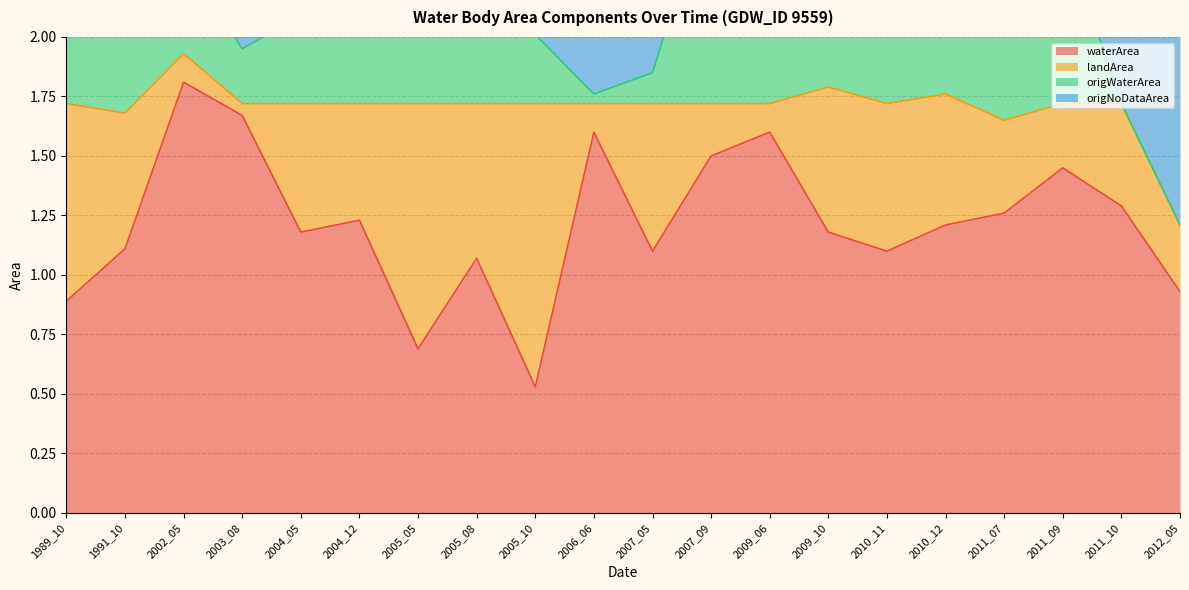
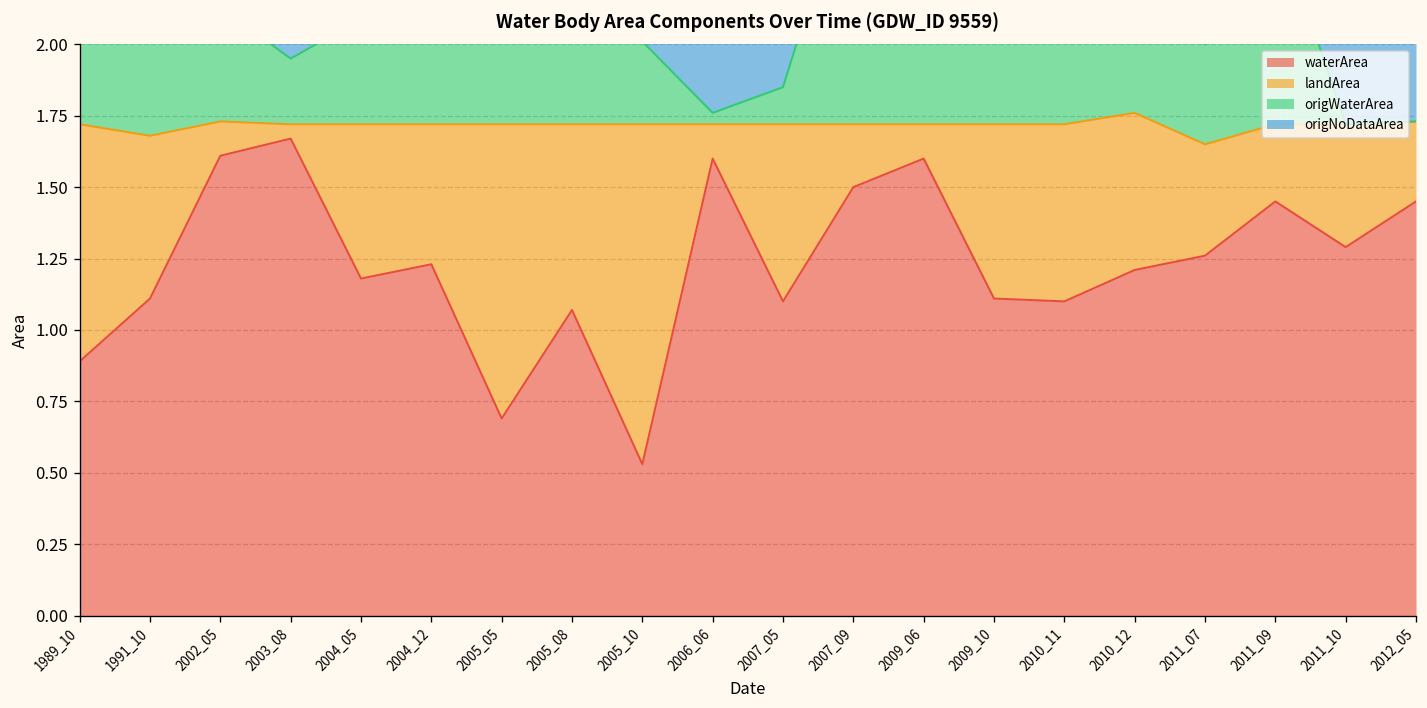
  {
    "waterArea": {
      "1989_10": 0.89,
      "1991_10": 1.11,
-     "2002_05": 1.81,
+     "2002_05": 1.61,
      "2003_08": 1.67,
      "2004_05": 1.18,
      "2004_12": 1.23,
      "2005_05": 0.69,
      "2005_08": 1.07,
      "2005_10": 0.53,
      "2006_06": 1.60,
      "2007_05": 1.10,
      "2007_09": 1.50,
      "2009_06": 1.60,
-     "2009_10": 1.18,
+     "2009_10": 1.11,
      "2010_11": 1.10,
      "2010_12": 1.21,
      "2011_07": 1.26,
      "2011_09": 1.45,
      "2011_10": 1.29,
-     "2012_05": 0.93
+     "2012_05": 1.45
    },
    "landArea": {
      "1989_10": 0.83,
      "1991_10": 0.57,
      "2002_05": 0.12,
      "2003_08": 0.05,
      "2004_05": 0.54,
      "2004_12": 0.49,
      "2005_05": 1.03,
      "2005_08": 0.65,
      "2005_10": 1.19,
      "2006_06": 0.12,
      "2007_05": 0.62,
      "2007_09": 0.22,
      "2009_06": 0.12,
      "2009_10": 0.61,
      "2010_11": 0.62,
      "2010_12": 0.55,
      "2011_07": 0.39
    },
    "origWaterArea": {
      "2003_08": 0.23,
      "2006_06": 0.04,
      "2007_05": 0.13,
      "2011_07": 0.35
    }
  }
